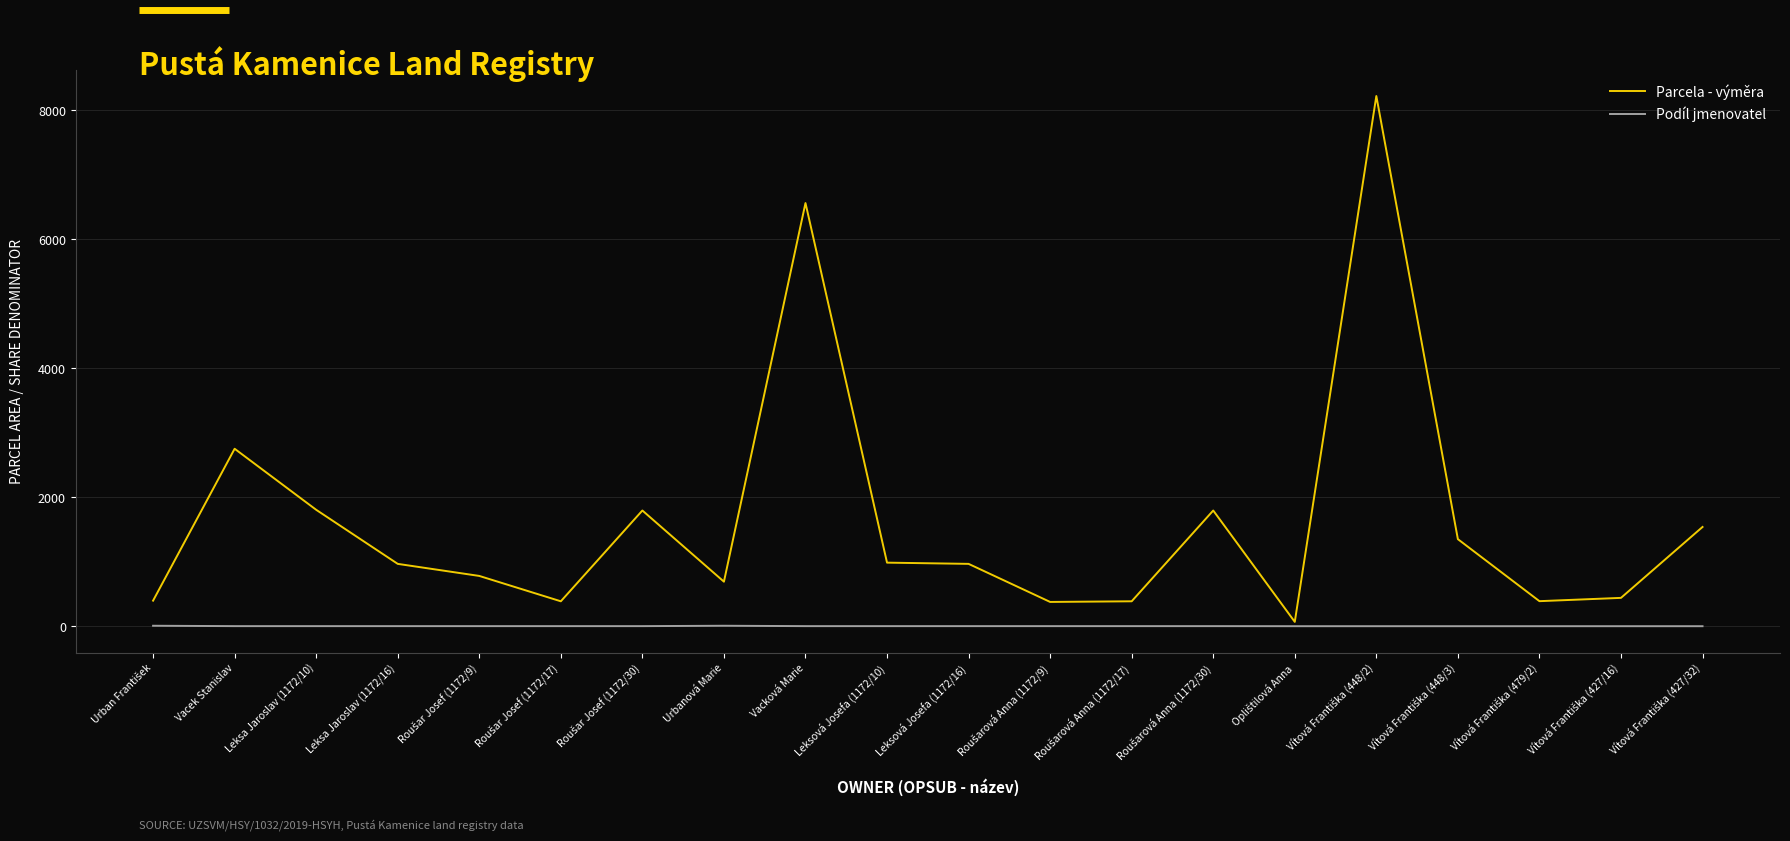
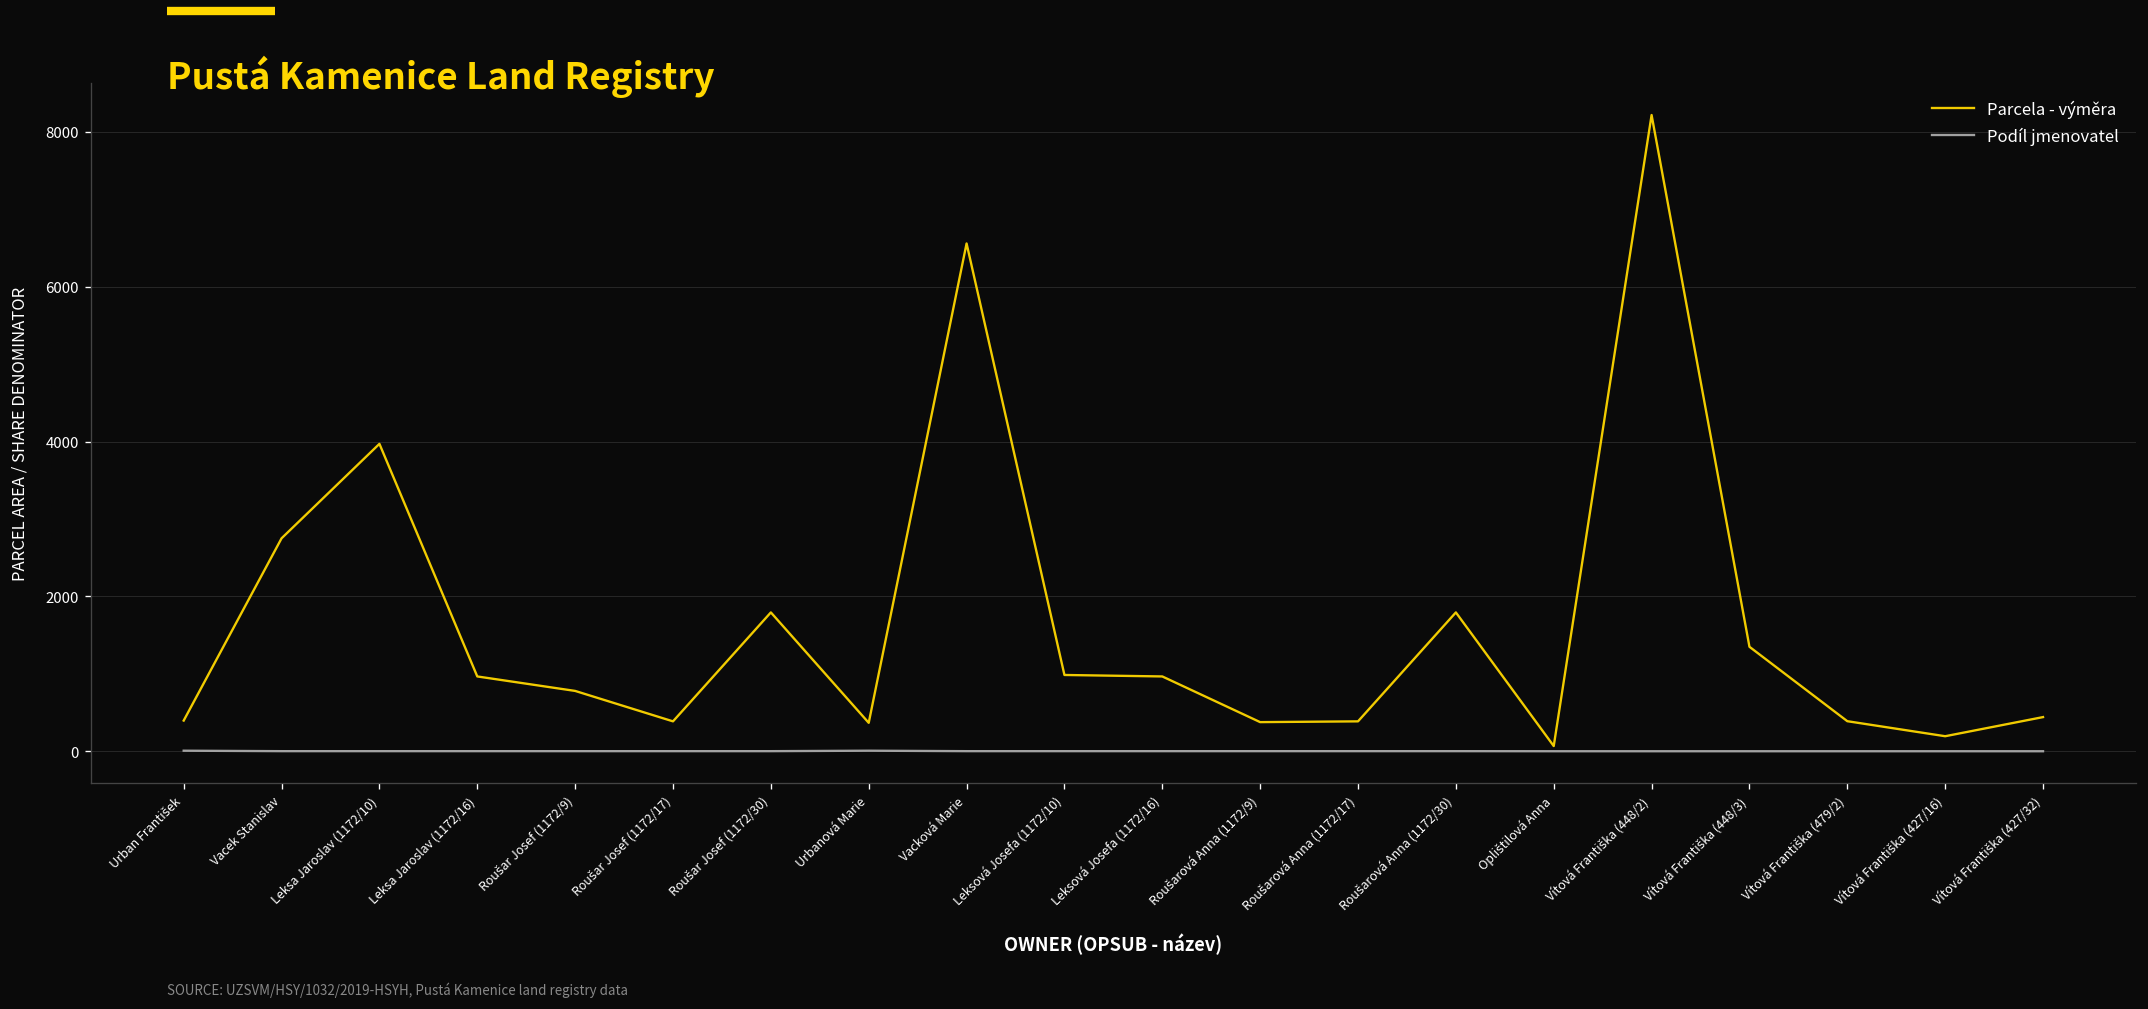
  {
    "Parcela - výměra": {
      "Urban František": 400,
      "Vacek Stanislav": 2800,
-     "Leksa Jaroslav (1172/10)": 1800,
+     "Leksa Jaroslav (1172/10)": 4000,
      "Leksa Jaroslav (1172/16)": 1000,
      "Roušar Josef (1172/9)": 800,
      "Roušar Josef (1172/17)": 400,
      "Roušar Josef (1172/30)": 1800,
-     "Urbanová Marie": 700,
+     "Urbanová Marie": 400,
      "Vacková Marie": 6600,
      "Leksová Josefa (1172/10)": 1000,
      "Leksová Josefa (1172/16)": 1000,
      "Roušarová Anna (1172/9)": 400,
      "Roušarová Anna (1172/17)": 400,
      "Roušarová Anna (1172/30)": 1800,
      "Oplištilová Anna": 100,
      "Vítová Františka (448/2)": 8200,
      "Vítová Františka (448/3)": 1400,
      "Vítová Františka (479/2)": 400,
-     "Vítová Františka (427/16)": 400,
-     "Vítová Františka (427/32)": 1500
+     "Vítová Františka (427/16)": 200,
+     "Vítová Františka (427/32)": 400
    },
    "Podíl jmenovatel": {
      "Urban František": 0,
      "Vacek Stanislav": 0,
      "Leksa Jaroslav (1172/10)": 0,
      "Leksa Jaroslav (1172/16)": 0,
      "Roušar Josef (1172/9)": 0,
      "Roušar Josef (1172/17)": 0,
      "Roušar Josef (1172/30)": 0,
      "Urbanová Marie": 0,
      "Vacková Marie": 0,
      "Leksová Josefa (1172/10)": 0,
      "Leksová Josefa (1172/16)": 0,
      "Roušarová Anna (1172/9)": 0,
      "Roušarová Anna (1172/17)": 0,
      "Roušarová Anna (1172/30)": 0,
      "Oplištilová Anna": 0,
      "Vítová Františka (448/2)": 0,
      "Vítová Františka (448/3)": 0,
      "Vítová Františka (479/2)": 0,
      "Vítová Františka (427/16)": 0,
      "Vítová Františka (427/32)": 0
    }
  }
